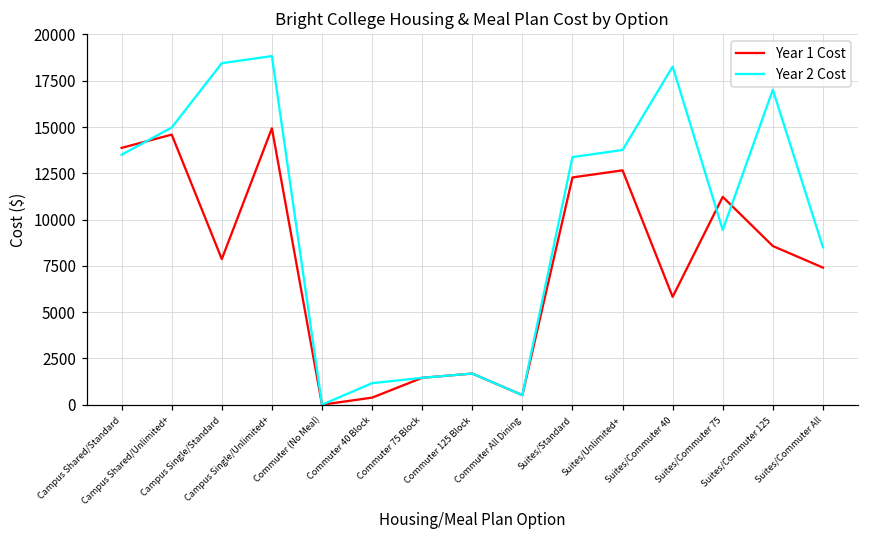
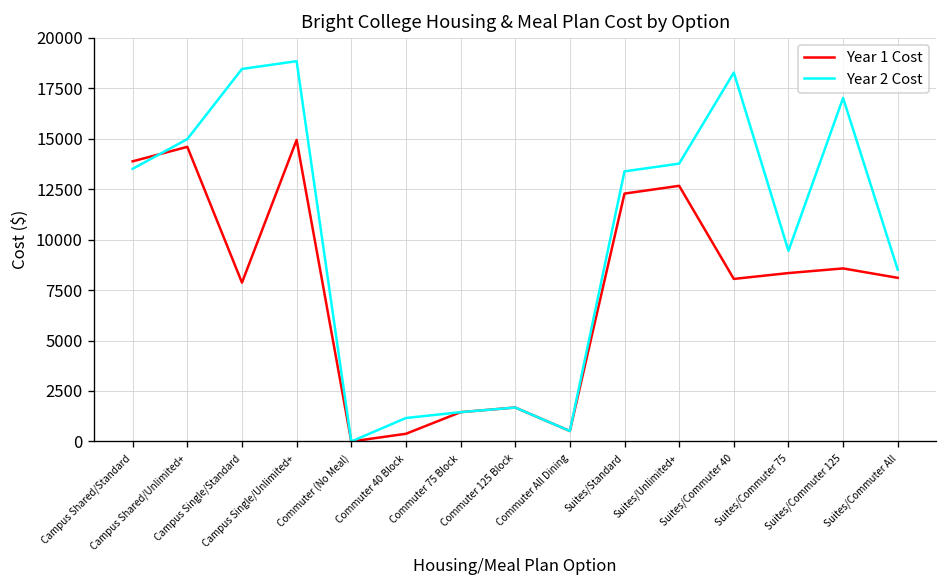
  {
    "Year 1 Cost": {
      "Campus Shared/Standard": 13900,
      "Campus Shared/Unlimited+": 14600,
      "Campus Single/Standard": 7900,
      "Campus Single/Unlimited+": 14900,
      "Commuter 40 Block": 400,
      "Suites/Standard": 12300,
      "Suites/Unlimited+": 12700,
-     "Suites/Commuter 40": 5800,
-     "Suites/Commuter 75": 11200,
+     "Suites/Commuter 40": 8100,
+     "Suites/Commuter 75": 8300,
      "Suites/Commuter 125": 8600,
-     "Suites/Commuter All": 7400
+     "Suites/Commuter All": 8100
    },
    "Year 2 Cost": {
      "Campus Shared/Standard": 13500,
      "Campus Shared/Unlimited+": 15000,
      "Campus Single/Standard": 18400,
      "Campus Single/Unlimited+": 18800,
      "Commuter 40 Block": 1200,
      "Suites/Standard": 13400,
      "Suites/Unlimited+": 13800,
      "Suites/Commuter 40": 18300,
      "Suites/Commuter 75": 9400,
      "Suites/Commuter 125": 17000,
      "Suites/Commuter All": 8500
    }
  }
